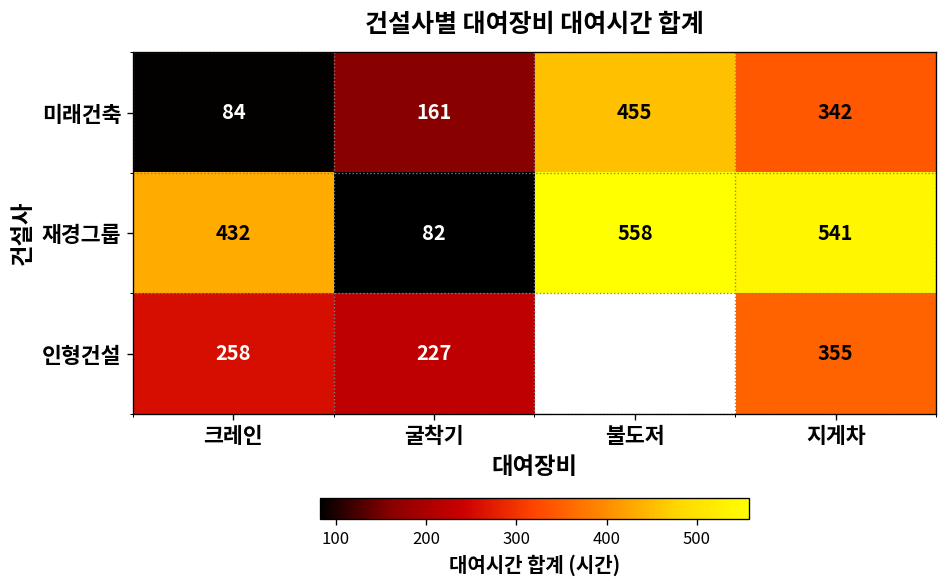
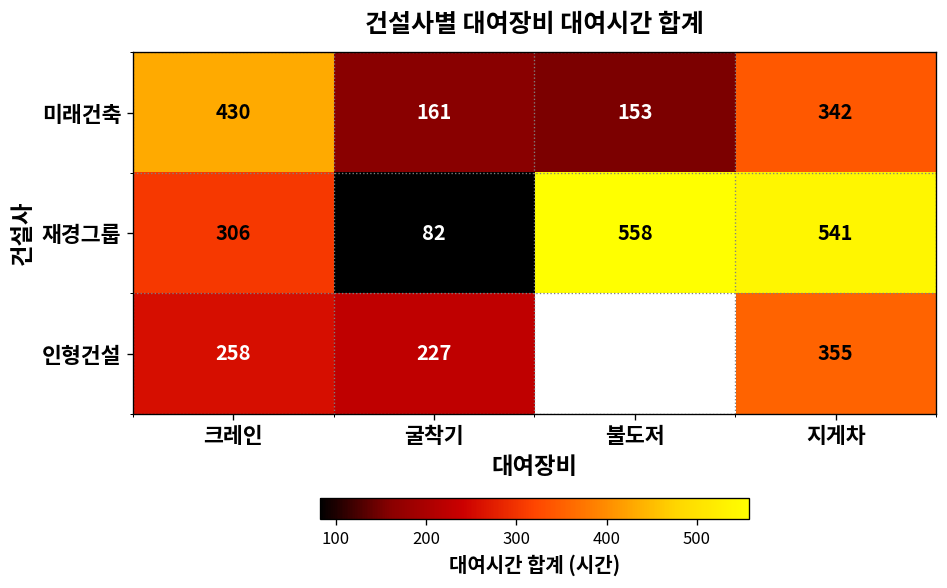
  {
    "미래건축": {
-     "크레인": 84,
+     "크레인": 430,
      "굴착기": 161,
-     "불도저": 455,
+     "불도저": 153,
      "지게차": 342
    },
    "재경그룹": {
-     "크레인": 432,
+     "크레인": 306,
      "굴착기": 82,
      "불도저": 558,
      "지게차": 541
    },
    "인형건설": {
      "크레인": 258,
      "굴착기": 227,
      "지게차": 355
    }
  }
